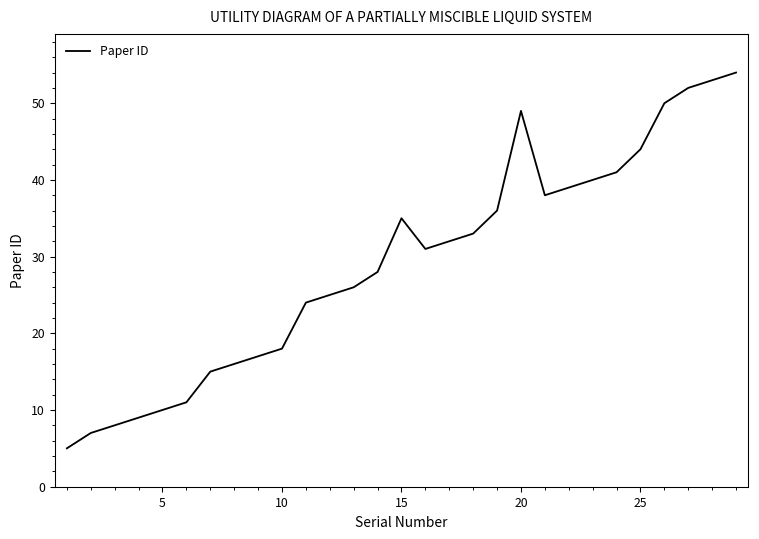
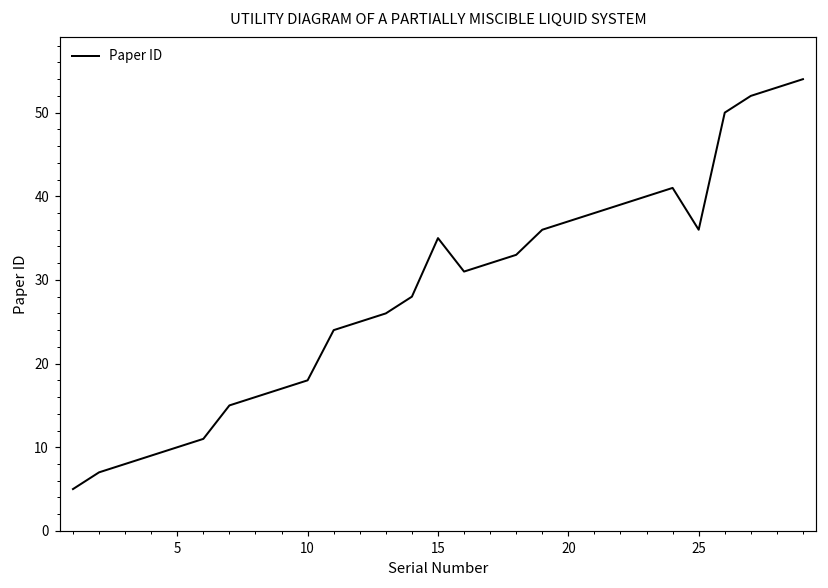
  {
    "5": 10,
    "10": 18,
    "15": 35,
-   "20": 49,
-   "25": 44
+   "20": 37,
+   "25": 36
  }
